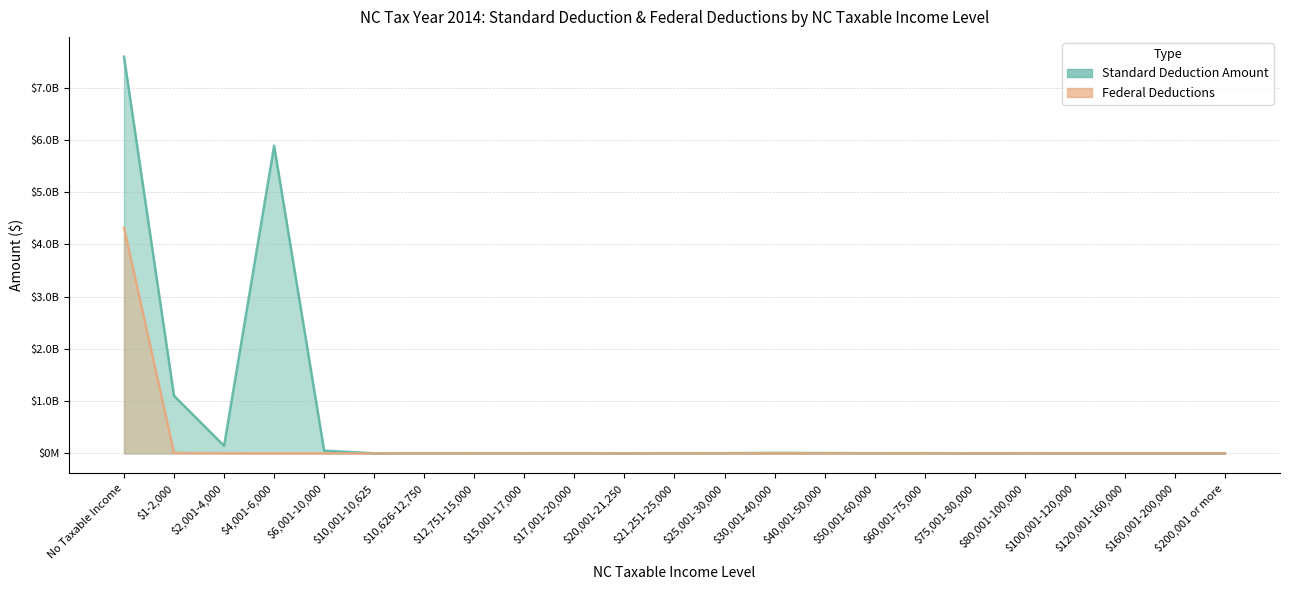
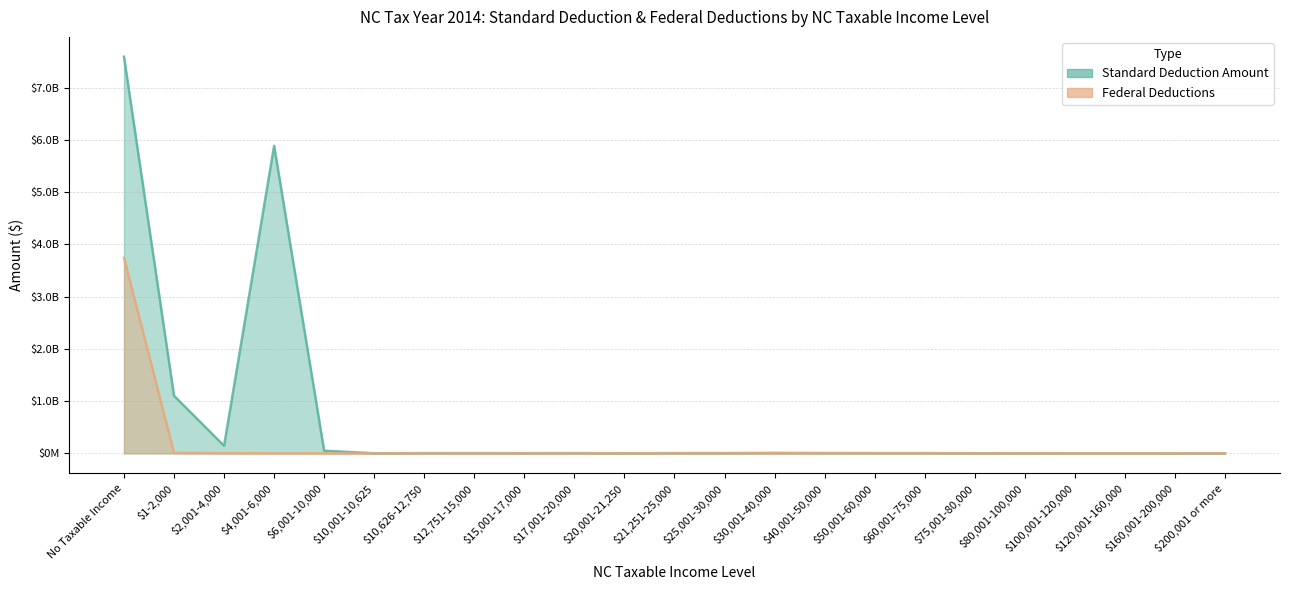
  {
    "Standard Deduction Amount": {
      "No Taxable Income": "$7600000000",
      "$1-2,000": "$1100000000",
      "$2,001-4,000": "$100000000",
      "$4,001-6,000": "$5900000000",
      "$6,001-10,000": "$100000000"
    },
    "Federal Deductions": {
-     "No Taxable Income": "$4300000000",
+     "No Taxable Income": "$3700000000",
      "$1-2,000": "$0",
      "$2,001-4,000": "$0",
      "$4,001-6,000": "$0",
      "$6,001-10,000": "$0"
    }
  }
